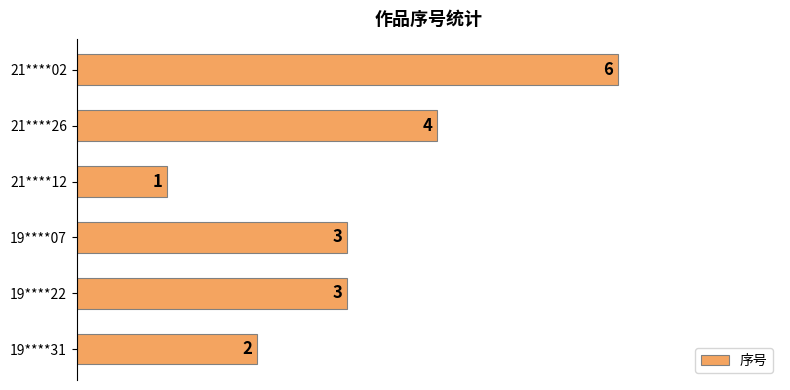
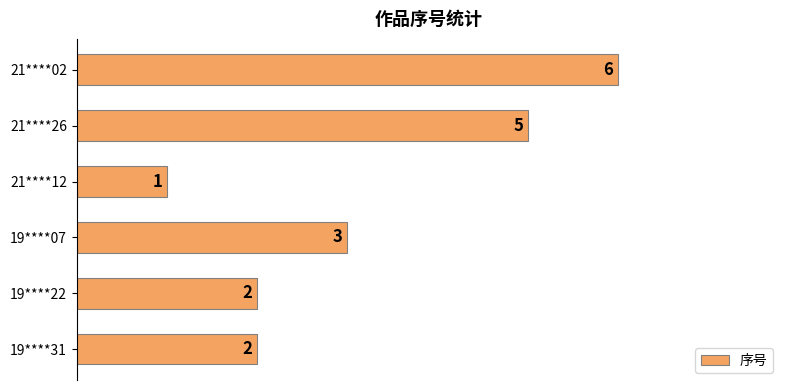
  {
    "21****02": 6,
-   "21****26": 4,
+   "21****26": 5,
    "21****12": 1,
    "19****07": 3,
-   "19****22": 3,
+   "19****22": 2,
    "19****31": 2
  }
